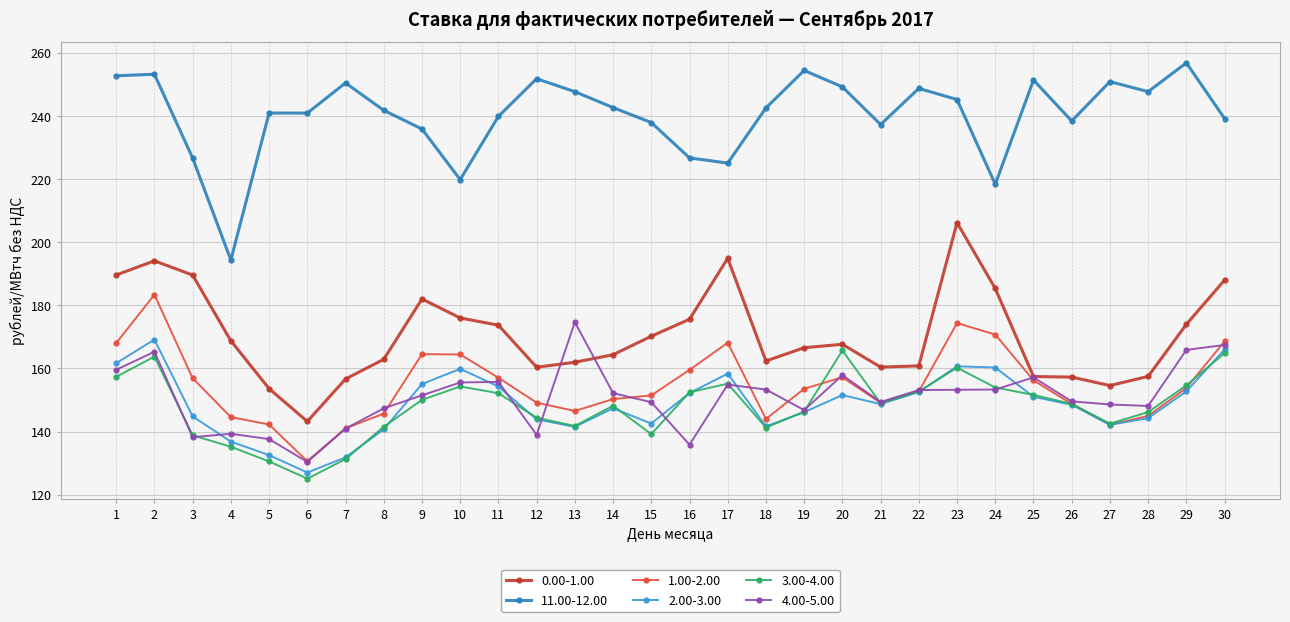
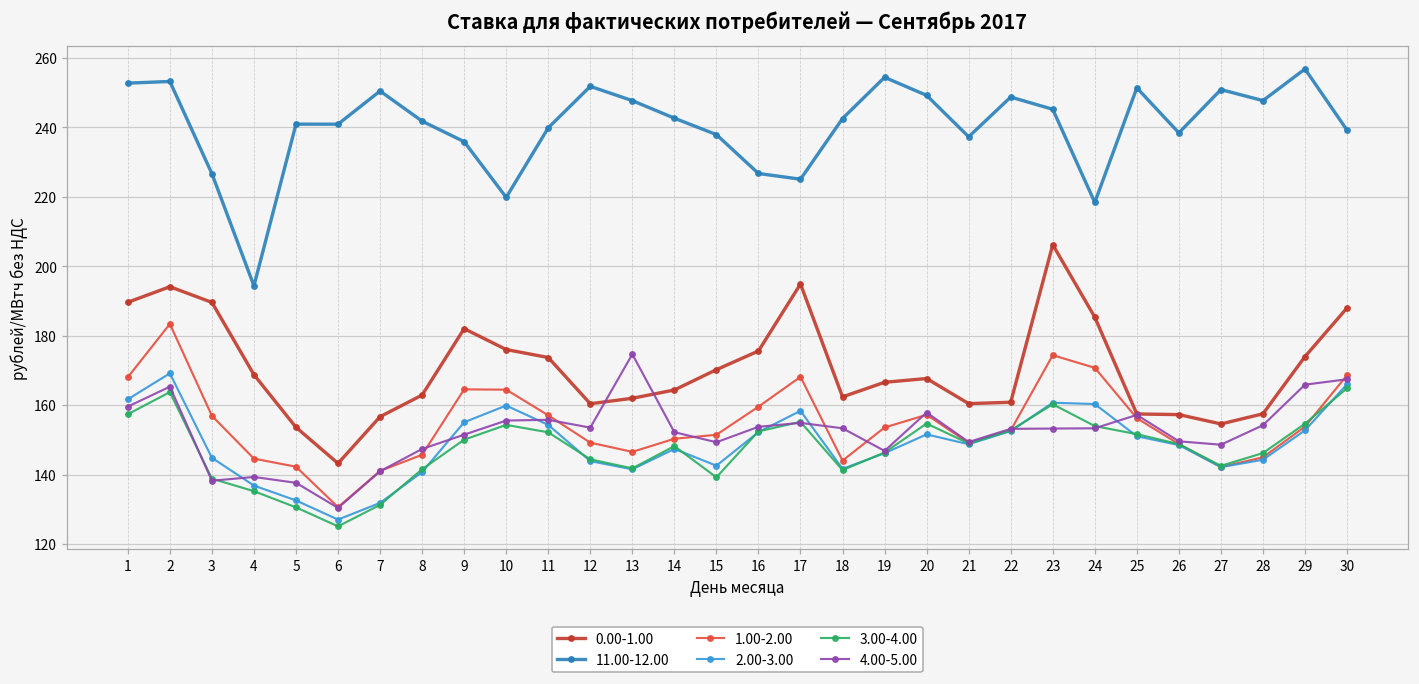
  {
    "3.00-4.00": {
      "1": 157,
      "2": 164,
      "4": 135,
      "5": 131,
      "6": 125,
      "8": 142,
      "9": 150,
      "10": 154,
      "11": 152,
      "14": 148,
      "15": 139,
-     "20": 166,
+     "20": 155,
      "28": 146,
      "29": 155,
      "30": 165
    },
    "4.00-5.00": {
      "1": 160,
      "2": 165,
      "4": 139,
      "5": 138,
      "8": 147,
      "9": 151,
      "10": 156,
      "11": 156,
-     "12": 139,
+     "12": 154,
      "13": 175,
      "14": 152,
      "15": 149,
-     "16": 136,
+     "16": 154,
      "18": 153,
      "23": 153,
      "26": 150,
      "27": 149,
-     "28": 148,
+     "28": 154,
      "29": 166,
      "30": 167
    }
  }
